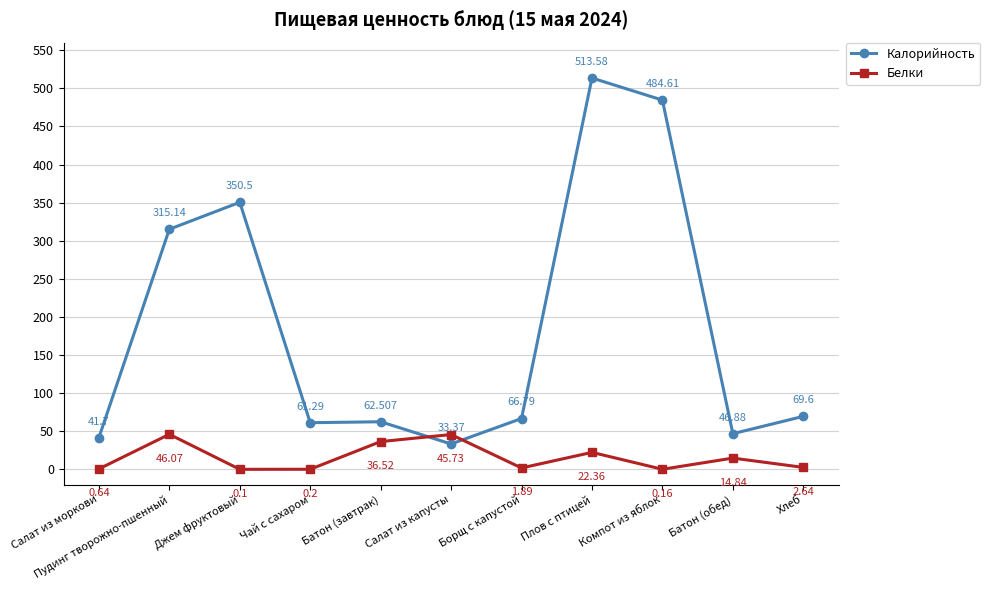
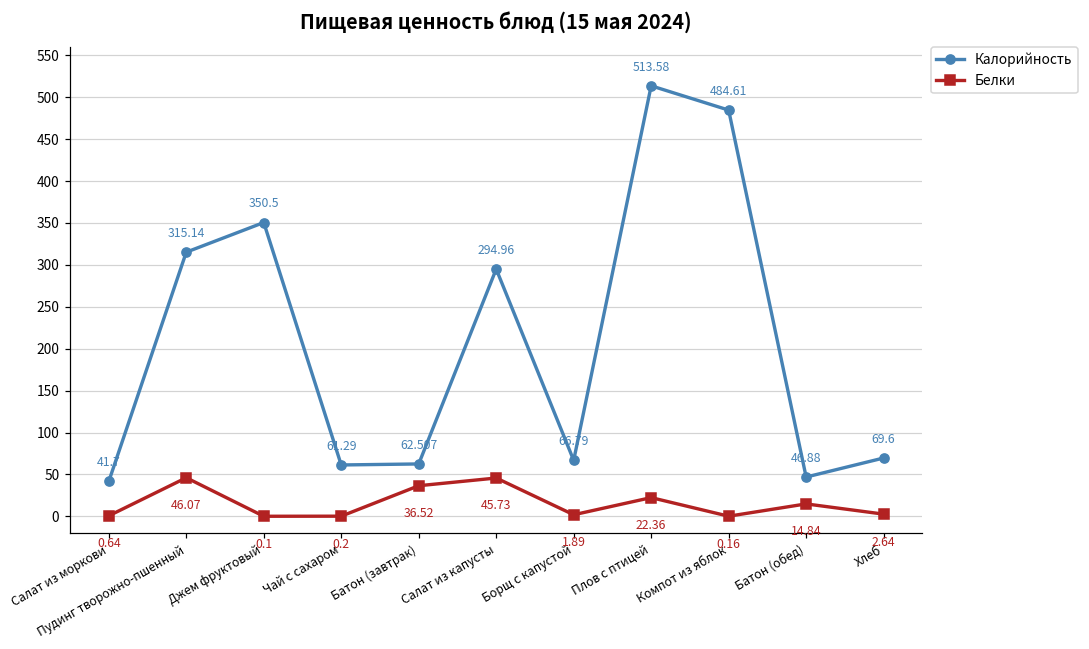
  {
    "Калорийность": {
      "Салат из моркови": 41.7,
      "Пудинг творожно-пшенный": 315.14,
      "Джем фруктовый": 350.5,
      "Чай с сахаром": 61.29,
      "Батон (завтрак)": 62.507,
-     "Салат из капусты": 33.37,
+     "Салат из капусты": 294.96,
      "Борщ с капустой": 66.79,
      "Плов с птицей": 513.58,
      "Компот из яблок": 484.61,
      "Батон (обед)": 46.88,
      "Хлеб": 69.6
    },
    "Белки": {
      "Салат из моркови": 0.64,
      "Пудинг творожно-пшенный": 46.07,
      "Джем фруктовый": 0.1,
      "Чай с сахаром": 0.2,
      "Батон (завтрак)": 36.52,
      "Салат из капусты": 45.73,
      "Борщ с капустой": 1.89,
      "Плов с птицей": 22.36,
      "Компот из яблок": 0.16,
      "Батон (обед)": 14.84,
      "Хлеб": 2.64
    }
  }
